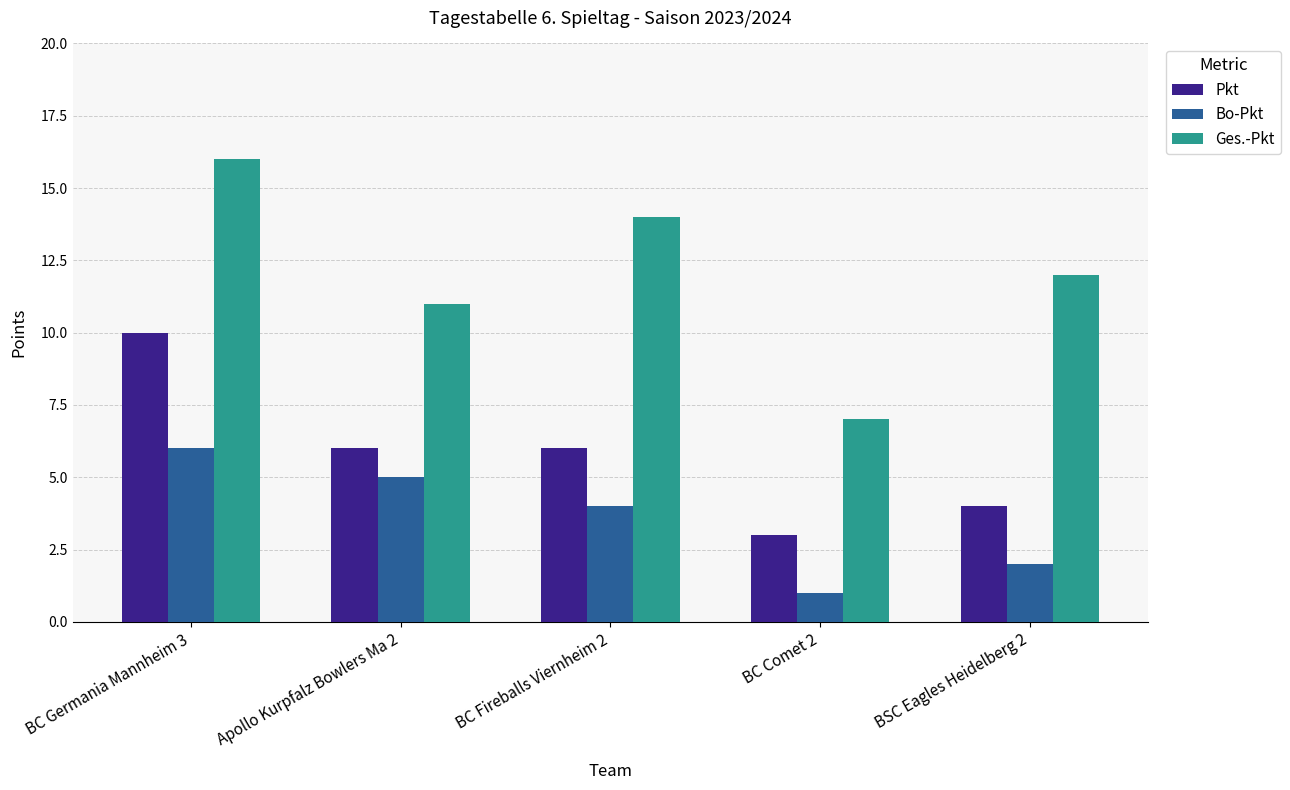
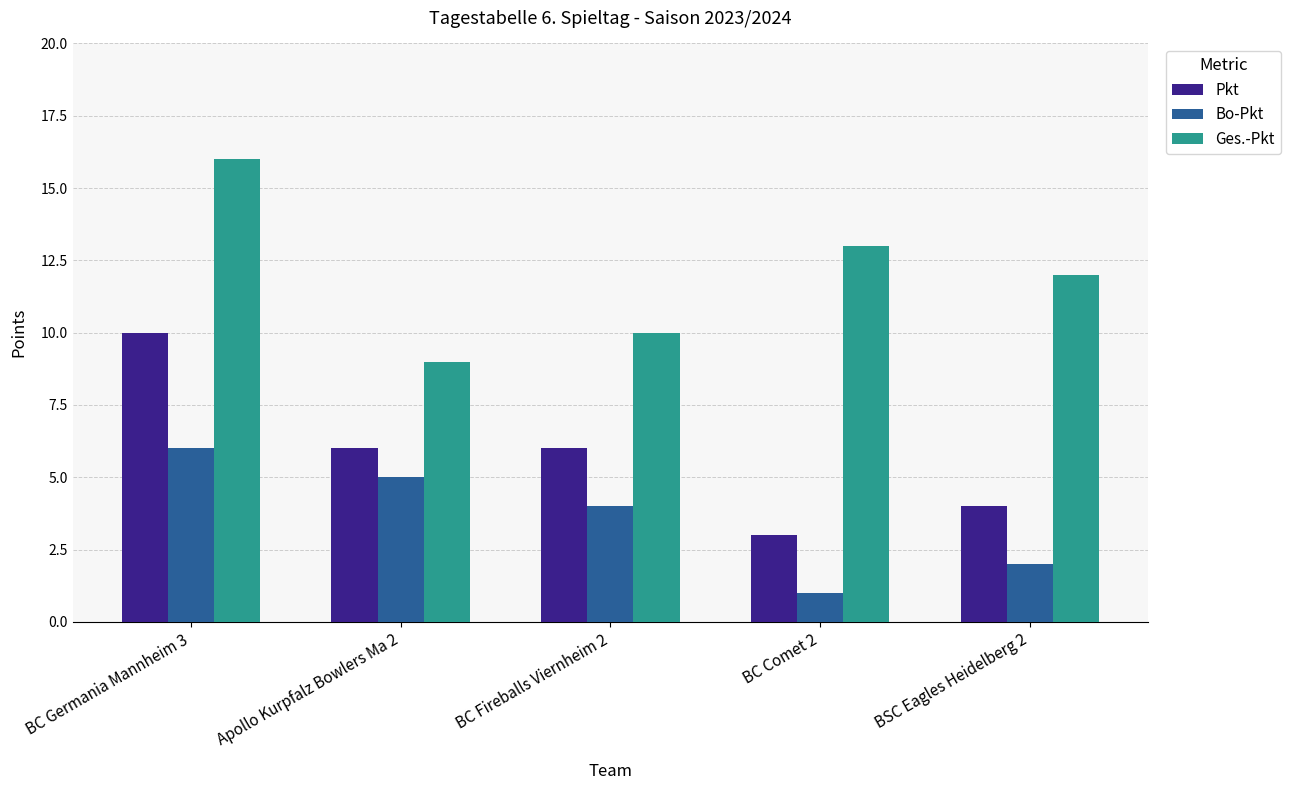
  {
    "Pkt": {
      "BC Germania Mannheim 3": 10,
      "Apollo Kurpfalz Bowlers Ma 2": 6,
      "BC Fireballs Viernheim 2": 6,
      "BC Comet 2": 3,
      "BSC Eagles Heidelberg 2": 4
    },
    "Bo-Pkt": {
      "BC Germania Mannheim 3": 6,
      "Apollo Kurpfalz Bowlers Ma 2": 5,
      "BC Fireballs Viernheim 2": 4,
      "BC Comet 2": 1,
      "BSC Eagles Heidelberg 2": 2
    },
    "Ges.-Pkt": {
      "BC Germania Mannheim 3": 16,
-     "Apollo Kurpfalz Bowlers Ma 2": 11,
-     "BC Fireballs Viernheim 2": 14,
-     "BC Comet 2": 7,
+     "Apollo Kurpfalz Bowlers Ma 2": 9,
+     "BC Fireballs Viernheim 2": 10,
+     "BC Comet 2": 13,
      "BSC Eagles Heidelberg 2": 12
    }
  }
